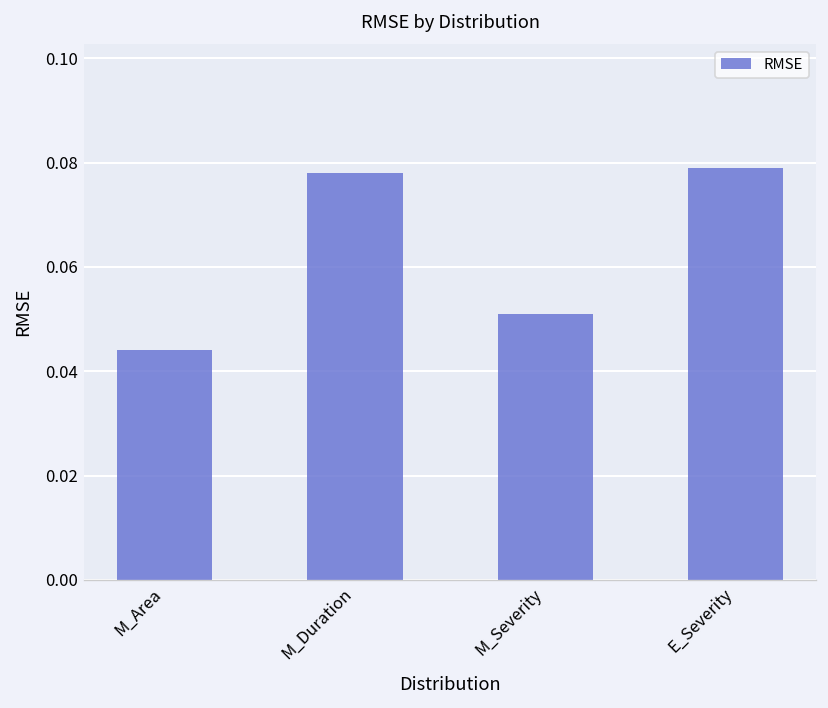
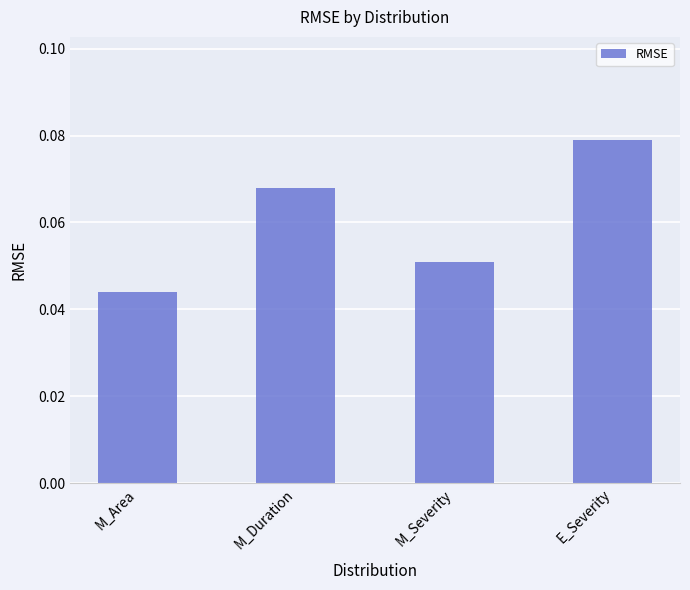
  {
    "M_Area": 0.044,
-   "M_Duration": 0.078,
+   "M_Duration": 0.068,
    "M_Severity": 0.051,
    "E_Severity": 0.079
  }
